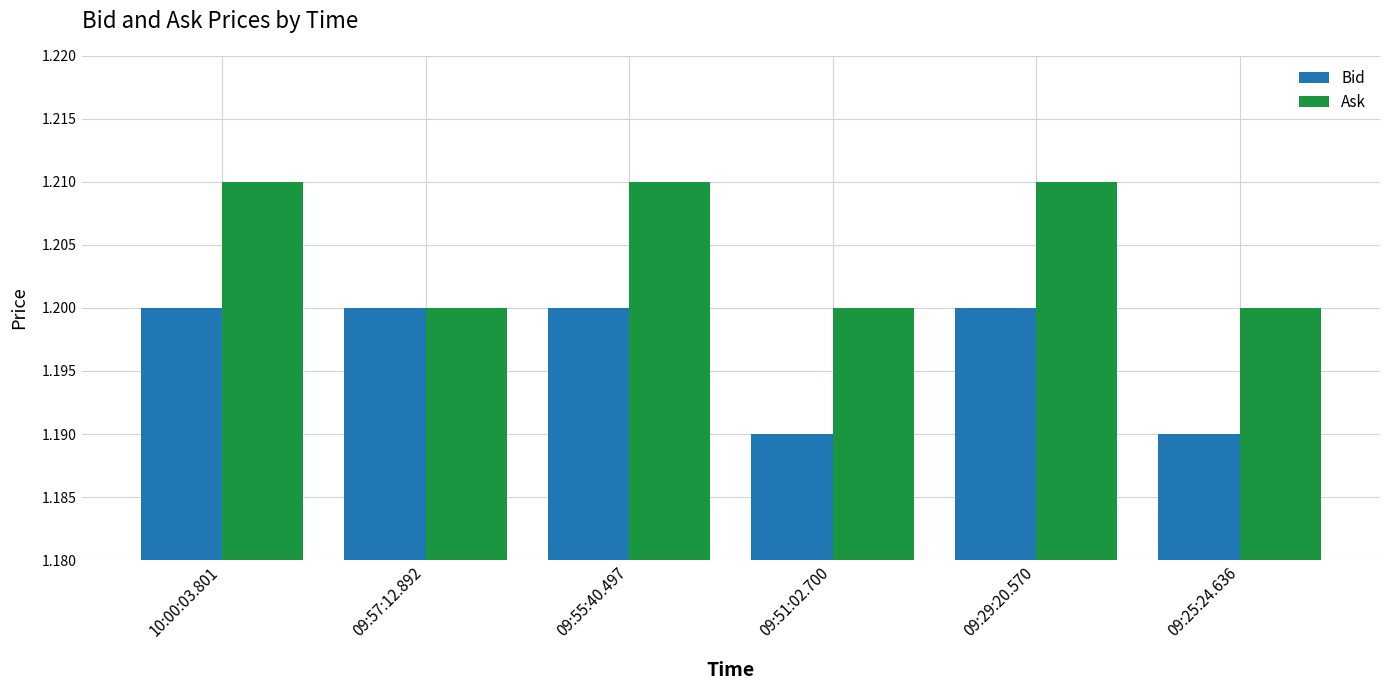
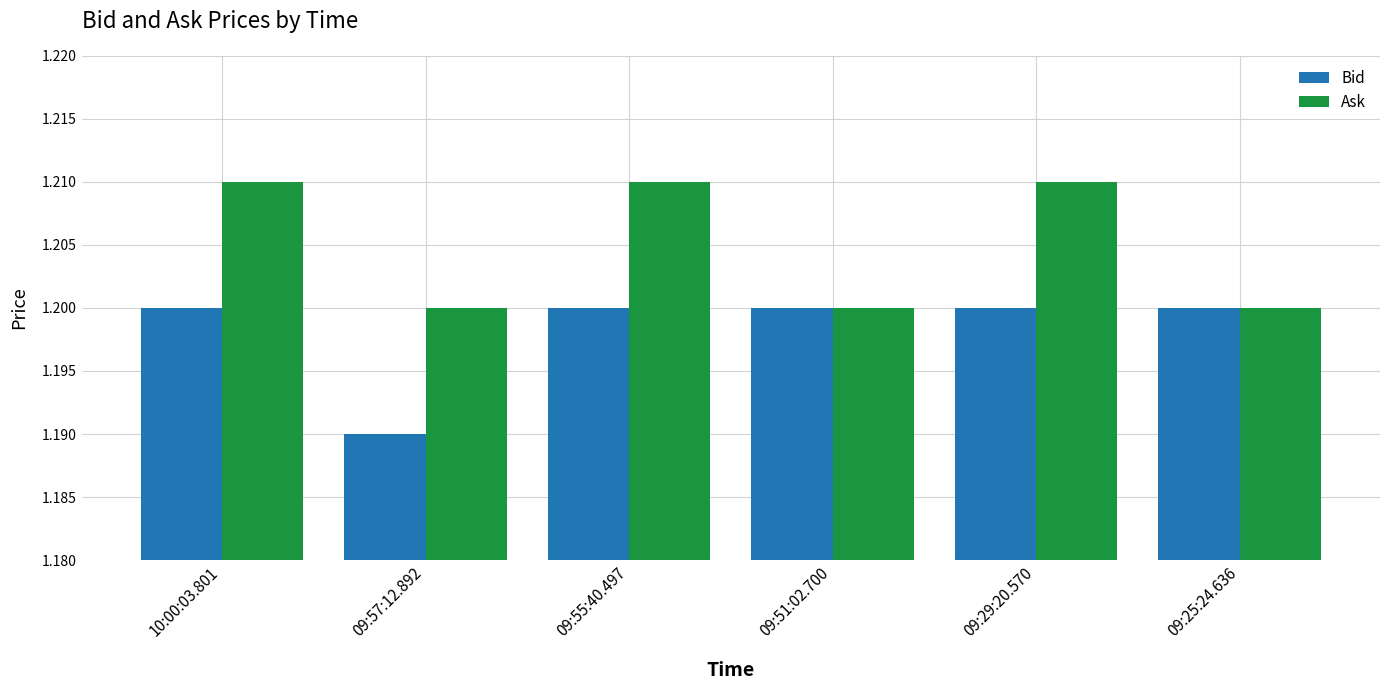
  {
    "Bid": {
      "10:00:03.801": 1.20,
-     "09:57:12.892": 1.20,
+     "09:57:12.892": 1.19,
      "09:55:40.497": 1.20,
-     "09:51:02.700": 1.19,
+     "09:51:02.700": 1.20,
      "09:29:20.570": 1.20,
-     "09:25:24.636": 1.19
+     "09:25:24.636": 1.20
    },
    "Ask": {
      "10:00:03.801": 1.21,
      "09:57:12.892": 1.20,
      "09:55:40.497": 1.21,
      "09:51:02.700": 1.20,
      "09:29:20.570": 1.21,
      "09:25:24.636": 1.20
    }
  }
